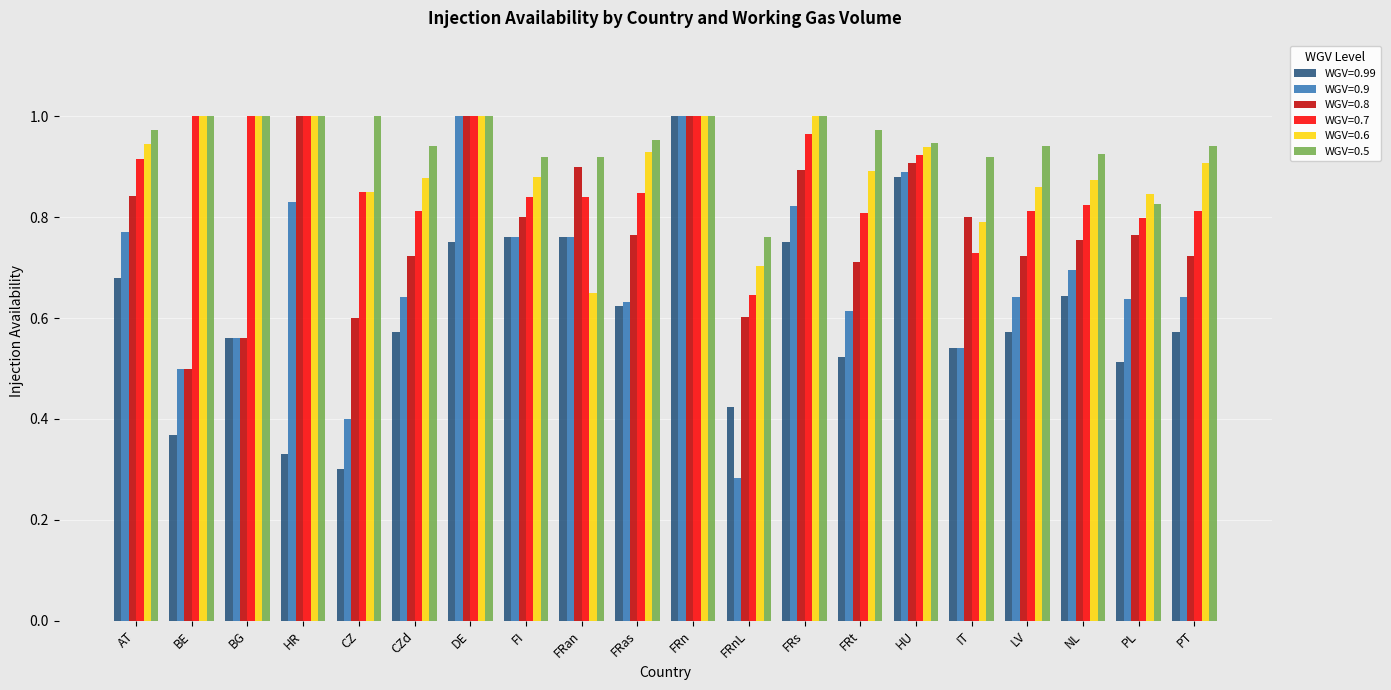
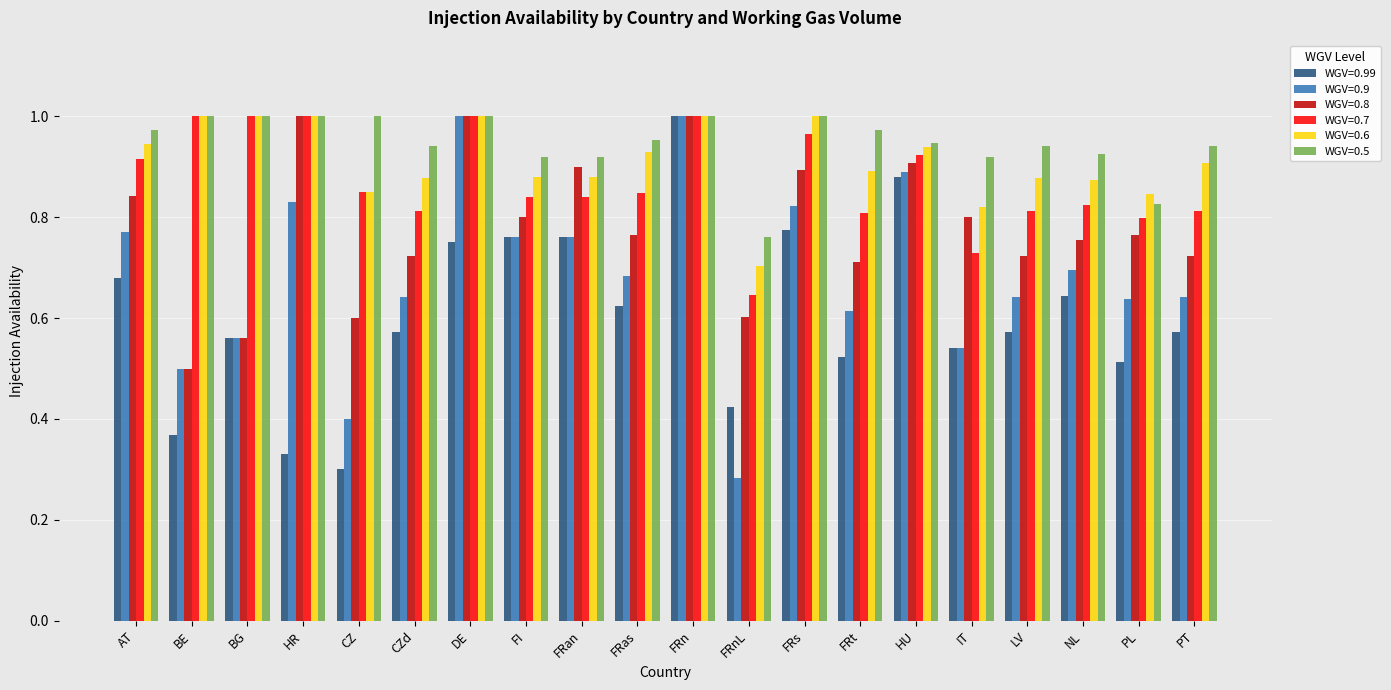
  {
    "WGV=0.99": {
      "AT": 0.68,
      "BE": 0.37,
      "BG": 0.56,
      "HR": 0.33,
      "CZ": 0.30,
      "CZd": 0.57,
      "DE": 0.75,
      "FI": 0.76,
      "FRan": 0.76,
      "FRas": 0.62,
      "FRn": 1.00,
      "FRnL": 0.42,
-     "FRs": 0.75,
+     "FRs": 0.77,
      "FRt": 0.52,
      "HU": 0.88,
      "IT": 0.54,
      "LV": 0.57,
      "NL": 0.64,
      "PL": 0.51,
      "PT": 0.57
    },
    "WGV=0.9": {
      "AT": 0.77,
      "BE": 0.50,
      "BG": 0.56,
      "HR": 0.83,
      "CZ": 0.40,
      "CZd": 0.64,
      "DE": 1.00,
      "FI": 0.76,
      "FRan": 0.76,
-     "FRas": 0.63,
+     "FRas": 0.68,
      "FRn": 1.00,
      "FRnL": 0.28,
      "FRs": 0.82,
      "FRt": 0.61,
      "HU": 0.89,
      "IT": 0.54,
      "LV": 0.64,
      "NL": 0.69,
      "PL": 0.64,
      "PT": 0.64
    },
    "WGV=0.8": {
      "AT": 0.84,
      "BE": 0.50,
      "BG": 0.56,
      "HR": 1.00,
      "CZ": 0.60,
      "CZd": 0.72,
      "DE": 1.00,
      "FI": 0.80,
      "FRan": 0.90,
      "FRas": 0.77,
      "FRn": 1.00,
      "FRnL": 0.60,
      "FRs": 0.89,
      "FRt": 0.71,
      "HU": 0.91,
      "IT": 0.80,
      "LV": 0.72,
      "NL": 0.76,
      "PL": 0.76,
      "PT": 0.72
    },
    "WGV=0.7": {
      "AT": 0.92,
      "BE": 1.00,
      "BG": 1.00,
      "HR": 1.00,
      "CZ": 0.85,
      "CZd": 0.81,
      "DE": 1.00,
      "FI": 0.84,
      "FRan": 0.84,
      "FRas": 0.85,
      "FRn": 1.00,
      "FRnL": 0.65,
      "FRs": 0.96,
      "FRt": 0.81,
      "HU": 0.92,
      "IT": 0.73,
      "LV": 0.81,
      "NL": 0.82,
      "PL": 0.80,
      "PT": 0.81
    },
    "WGV=0.6": {
      "AT": 0.94,
      "BE": 1.00,
      "BG": 1.00,
      "HR": 1.00,
      "CZ": 0.85,
      "CZd": 0.88,
      "DE": 1.00,
      "FI": 0.88,
-     "FRan": 0.65,
+     "FRan": 0.88,
      "FRas": 0.93,
      "FRn": 1.00,
      "FRnL": 0.70,
      "FRs": 1.00,
      "FRt": 0.89,
      "HU": 0.94,
-     "IT": 0.79,
-     "LV": 0.86,
+     "IT": 0.82,
+     "LV": 0.88,
      "NL": 0.87,
      "PL": 0.85,
      "PT": 0.91
    },
    "WGV=0.5": {
      "AT": 0.97,
      "BE": 1.00,
      "BG": 1.00,
      "HR": 1.00,
      "CZ": 1.00,
      "CZd": 0.94,
      "DE": 1.00,
      "FI": 0.92,
      "FRan": 0.92,
      "FRas": 0.95,
      "FRn": 1.00,
      "FRnL": 0.76,
      "FRs": 1.00,
      "FRt": 0.97,
      "HU": 0.95,
      "IT": 0.92,
      "LV": 0.94,
      "NL": 0.92,
      "PL": 0.83,
      "PT": 0.94
    }
  }
